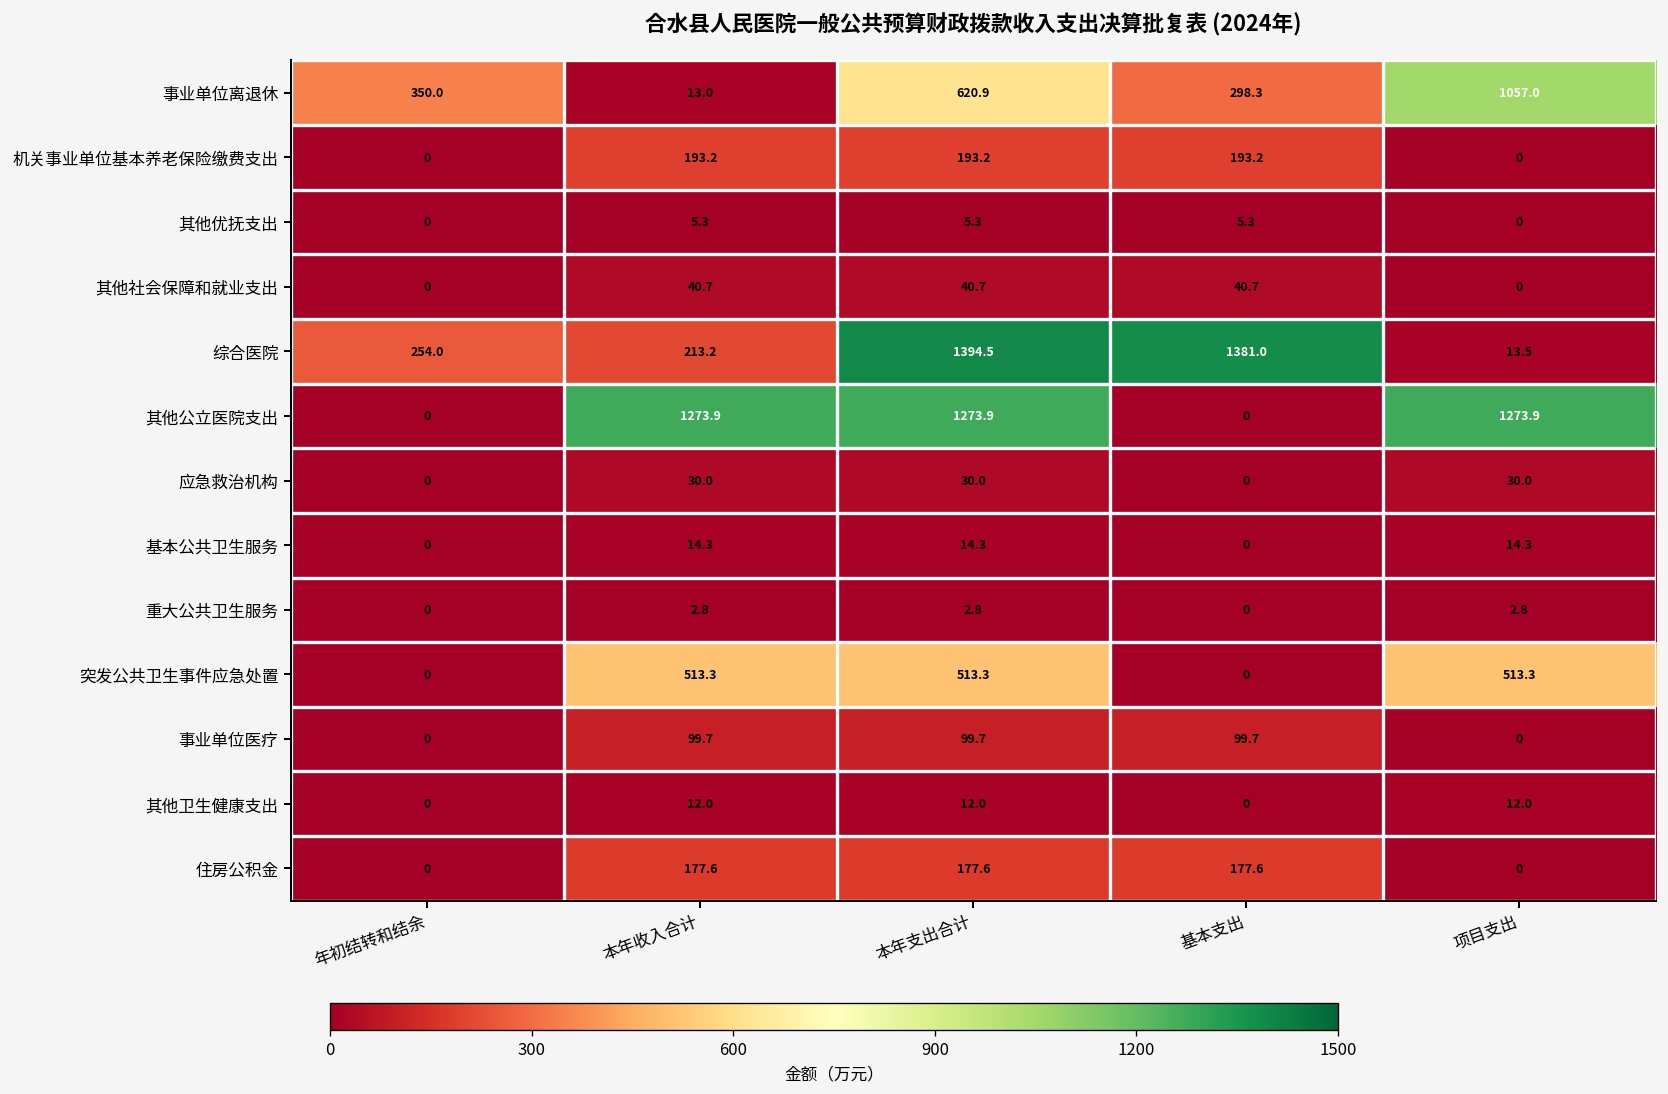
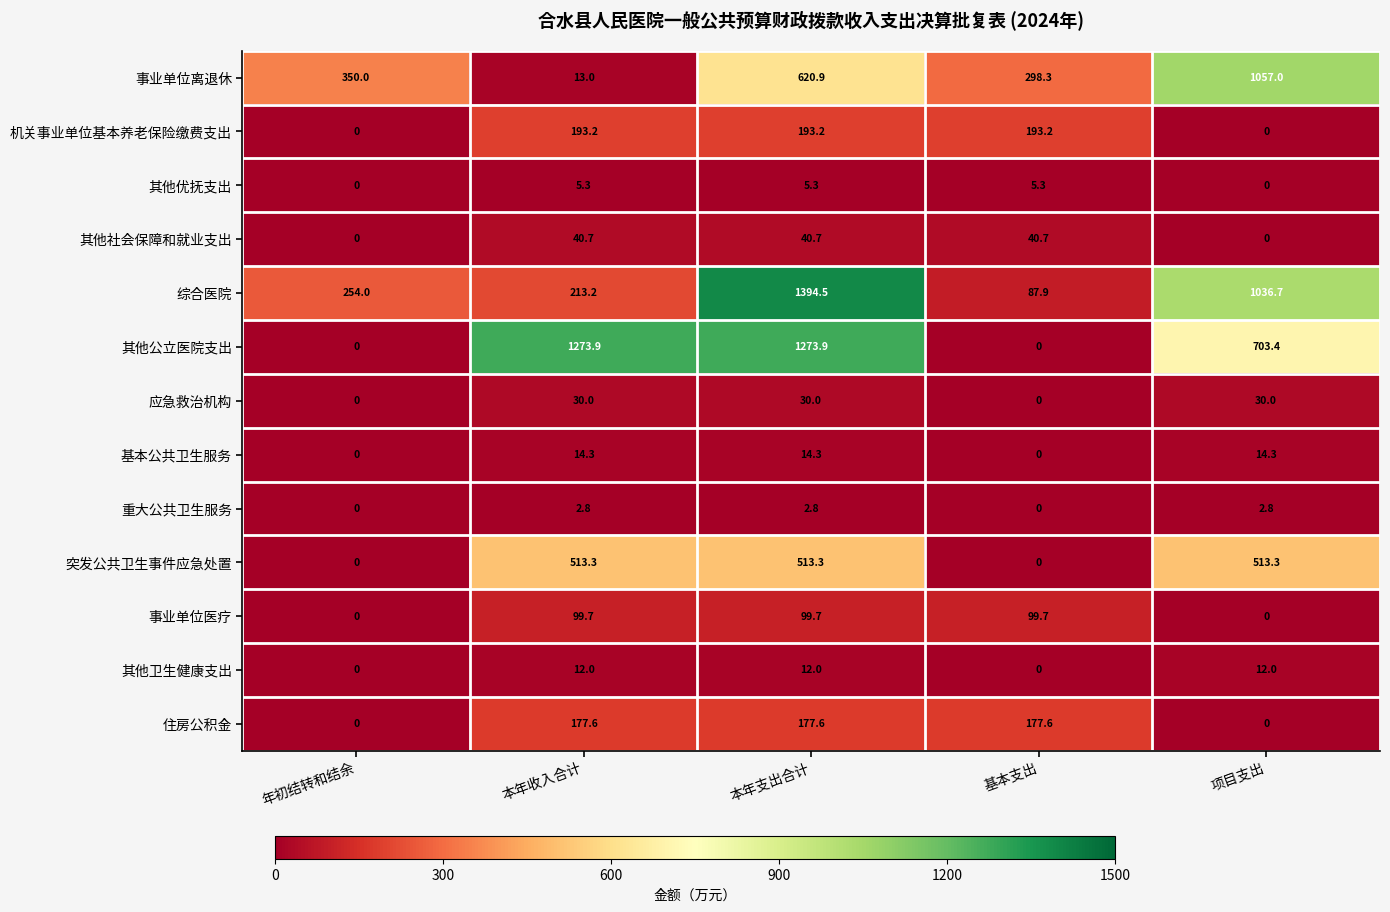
  {
    "事业单位离退休": {
      "年初结转和结余": 350.0,
      "本年收入合计": 13.0,
      "本年支出合计": 620.9,
      "基本支出": 298.3,
      "项目支出": 1057.0
    },
    "机关事业单位基本养老保险缴费支出": {
      "年初结转和结余": 0,
      "本年收入合计": 193.2,
      "本年支出合计": 193.2,
      "基本支出": 193.2,
      "项目支出": 0
    },
    "其他优抚支出": {
      "年初结转和结余": 0,
      "本年收入合计": 5.3,
      "本年支出合计": 5.3,
      "基本支出": 5.3,
      "项目支出": 0
    },
    "其他社会保障和就业支出": {
      "年初结转和结余": 0,
      "本年收入合计": 40.7,
      "本年支出合计": 40.7,
      "基本支出": 40.7,
      "项目支出": 0
    },
    "综合医院": {
      "年初结转和结余": 254.0,
      "本年收入合计": 213.2,
      "本年支出合计": 1394.5,
-     "基本支出": 1381.0,
-     "项目支出": 13.5
+     "基本支出": 87.9,
+     "项目支出": 1036.7
    },
    "其他公立医院支出": {
      "年初结转和结余": 0,
      "本年收入合计": 1273.9,
      "本年支出合计": 1273.9,
      "基本支出": 0,
-     "项目支出": 1273.9
+     "项目支出": 703.4
    },
    "应急救治机构": {
      "年初结转和结余": 0,
      "本年收入合计": 30.0,
      "本年支出合计": 30.0,
      "基本支出": 0,
      "项目支出": 30.0
    },
    "基本公共卫生服务": {
      "年初结转和结余": 0,
      "本年收入合计": 14.3,
      "本年支出合计": 14.3,
      "基本支出": 0,
      "项目支出": 14.3
    },
    "重大公共卫生服务": {
      "年初结转和结余": 0,
      "本年收入合计": 2.8,
      "本年支出合计": 2.8,
      "基本支出": 0,
      "项目支出": 2.8
    },
    "突发公共卫生事件应急处置": {
      "年初结转和结余": 0,
      "本年收入合计": 513.3,
      "本年支出合计": 513.3,
      "基本支出": 0,
      "项目支出": 513.3
    },
    "事业单位医疗": {
      "年初结转和结余": 0,
      "本年收入合计": 99.7,
      "本年支出合计": 99.7,
      "基本支出": 99.7,
      "项目支出": 0
    },
    "其他卫生健康支出": {
      "年初结转和结余": 0,
      "本年收入合计": 12.0,
      "本年支出合计": 12.0,
      "基本支出": 0,
      "项目支出": 12.0
    },
    "住房公积金": {
      "年初结转和结余": 0,
      "本年收入合计": 177.6,
      "本年支出合计": 177.6,
      "基本支出": 177.6,
      "项目支出": 0
    }
  }
